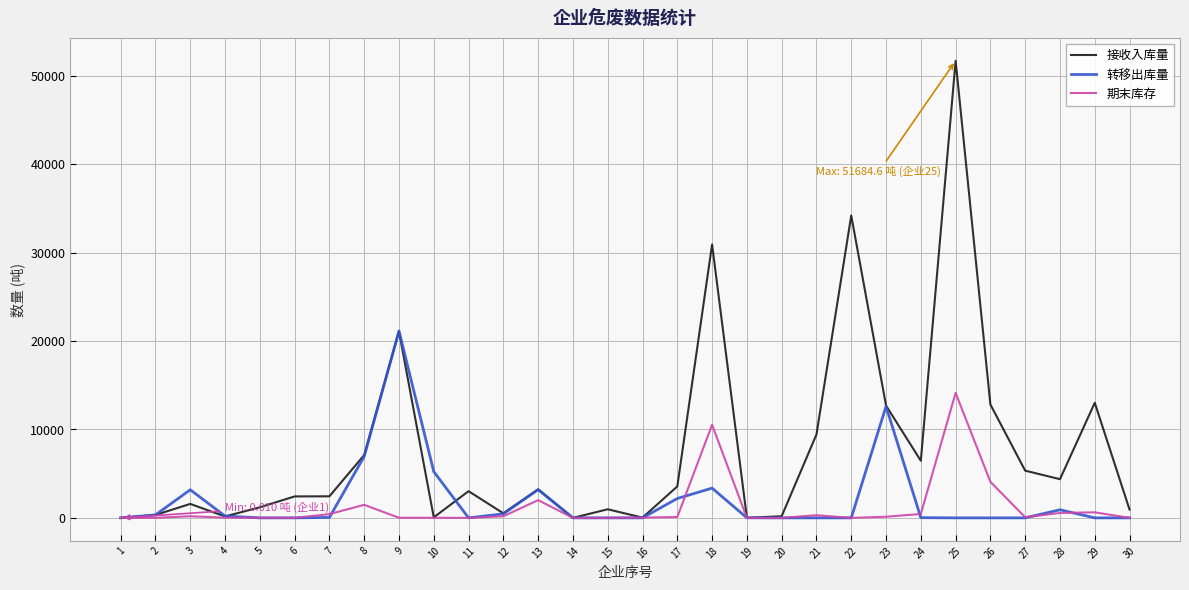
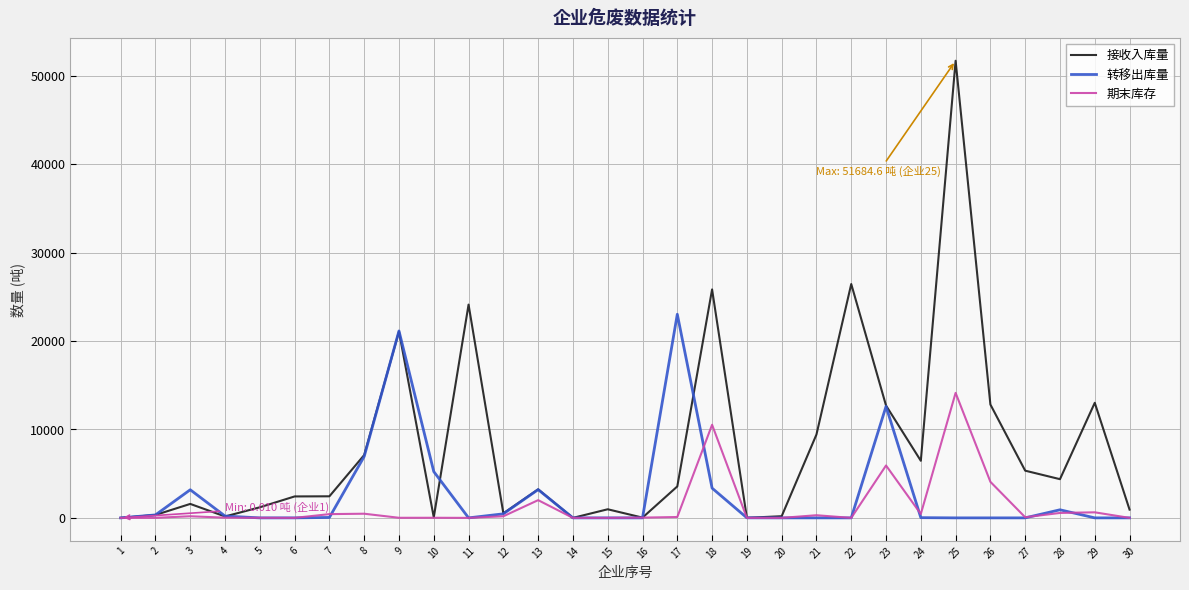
  {
    "接收入库量": {
      "6": 2000,
      "7": 2000,
-     "11": 3000,
+     "11": 24000,
      "15": 1000,
      "17": 4000,
-     "18": 31000,
+     "18": 26000,
      "21": 9000,
-     "22": 34000,
+     "22": 26000,
      "24": 6000,
      "26": 13000,
      "27": 5000,
      "28": 4000,
      "29": 13000,
      "30": 1000
    },
    "转移出库量": {
      "3": 3000,
      "10": 5000,
-     "17": 2000,
+     "17": 23000,
      "18": 3000,
      "21": 0,
      "24": 0,
      "25": 0,
      "26": 0,
      "28": 1000,
      "29": 0
    },
    "期末库存": {
-     "8": 1000,
+     "8": 0,
      "9": 0,
      "13": 2000,
      "17": 0,
      "18": 11000,
      "21": 0,
-     "23": 0,
+     "23": 6000,
      "24": 0,
      "25": 14000,
      "26": 4000,
      "28": 1000,
      "29": 1000
    }
  }
